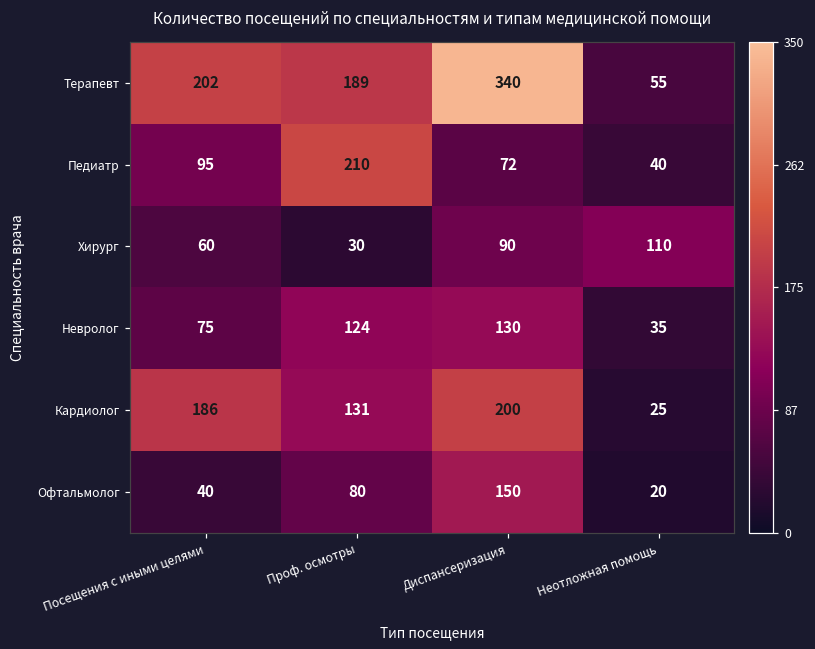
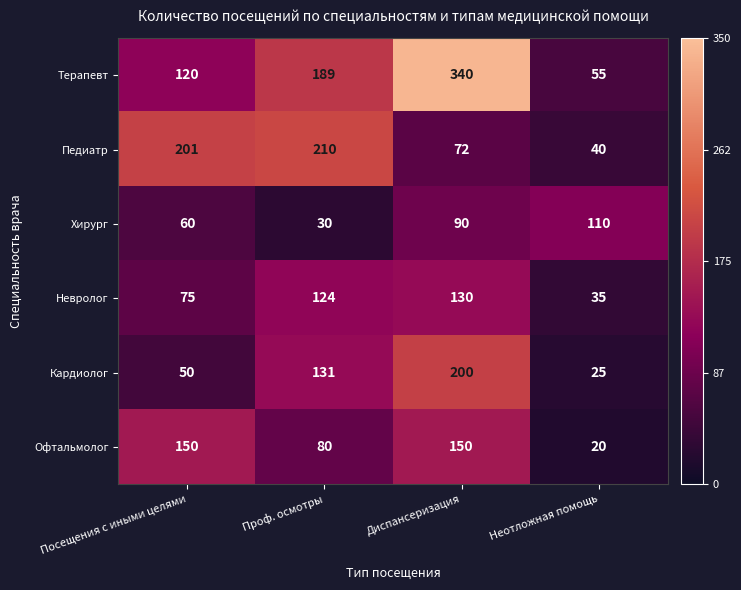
  {
    "Терапевт": {
-     "Посещения с иными целями": 202,
+     "Посещения с иными целями": 120,
      "Проф. осмотры": 189,
      "Диспансеризация": 340,
      "Неотложная помощь": 55
    },
    "Педиатр": {
-     "Посещения с иными целями": 95,
+     "Посещения с иными целями": 201,
      "Проф. осмотры": 210,
      "Диспансеризация": 72,
      "Неотложная помощь": 40
    },
    "Хирург": {
      "Посещения с иными целями": 60,
      "Проф. осмотры": 30,
      "Диспансеризация": 90,
      "Неотложная помощь": 110
    },
    "Невролог": {
      "Посещения с иными целями": 75,
      "Проф. осмотры": 124,
      "Диспансеризация": 130,
      "Неотложная помощь": 35
    },
    "Кардиолог": {
-     "Посещения с иными целями": 186,
+     "Посещения с иными целями": 50,
      "Проф. осмотры": 131,
      "Диспансеризация": 200,
      "Неотложная помощь": 25
    },
    "Офтальмолог": {
-     "Посещения с иными целями": 40,
+     "Посещения с иными целями": 150,
      "Проф. осмотры": 80,
      "Диспансеризация": 150,
      "Неотложная помощь": 20
    }
  }
